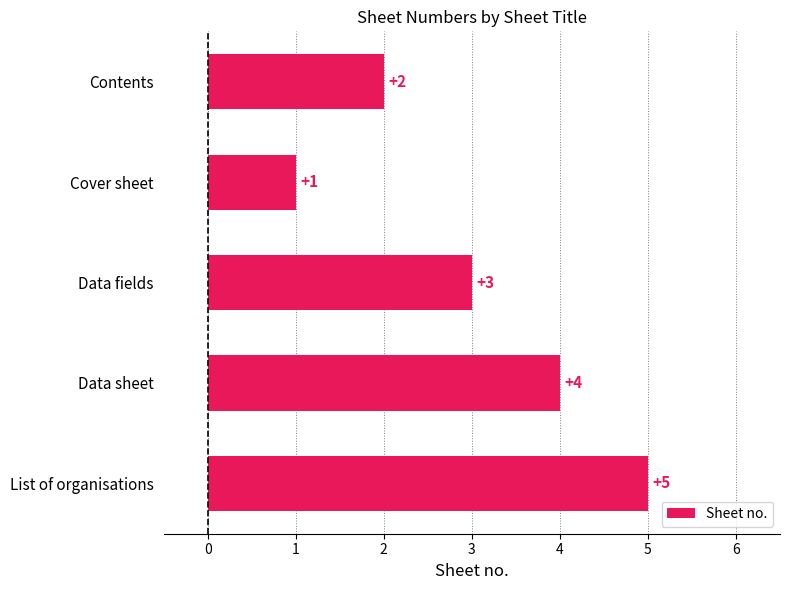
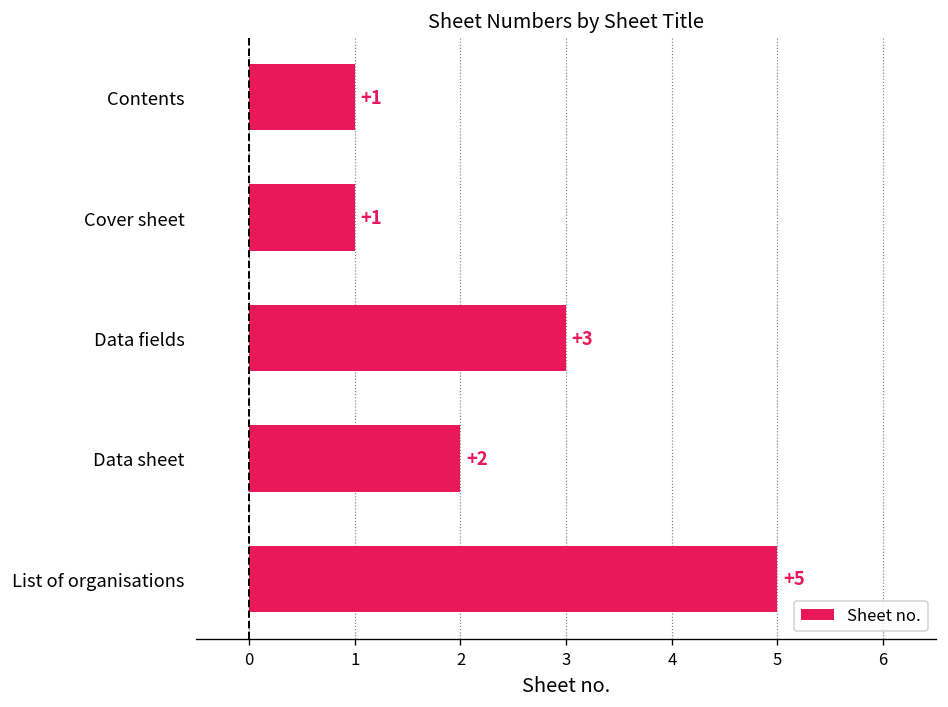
  {
-   "Contents": "+2",
+   "Contents": "+1",
    "Cover sheet": "+1",
    "Data fields": "+3",
-   "Data sheet": "+4",
+   "Data sheet": "+2",
    "List of organisations": "+5"
  }
